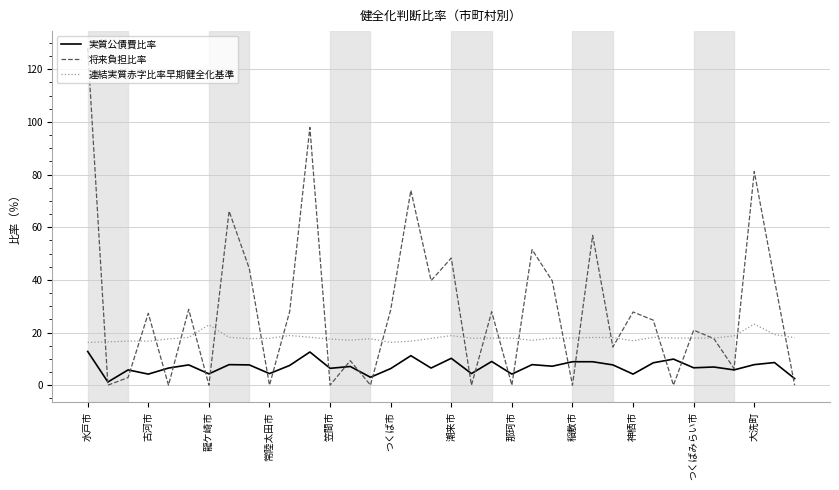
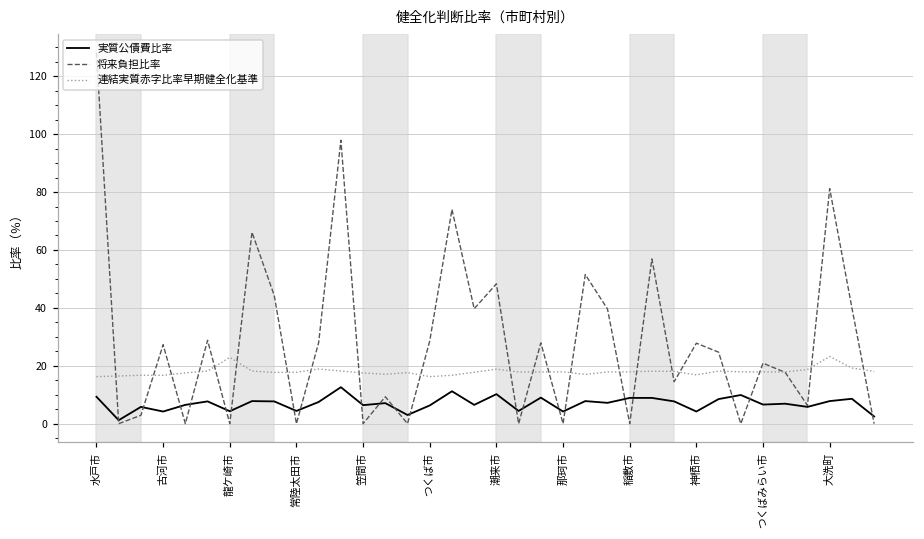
  {
    "実質公債費比率": {
-     "水戸市": 13,
+     "水戸市": 9,
      "古河市": 4,
      "龍ケ崎市": 4,
      "常陸太田市": 4,
      "笠間市": 6,
      "つくば市": 6,
      "潮来市": 10,
      "那珂市": 4,
      "稲敷市": 9,
      "神栖市": 4,
      "つくばみらい市": 7,
      "大洗町": 8
    },
    "将来負担比率": {
      "古河市": 27,
      "龍ケ崎市": 0,
      "常陸太田市": 0,
      "笠間市": 0,
      "つくば市": 29,
      "潮来市": 48,
      "那珂市": 0,
      "稲敷市": 0,
      "神栖市": 28,
      "つくばみらい市": 21,
      "大洗町": 81
    },
    "連結実質赤字比率早期健全化基準": {
      "水戸市": 16,
      "古河市": 17,
      "龍ケ崎市": 23,
      "常陸太田市": 18,
      "笠間市": 18,
      "つくば市": 16,
      "潮来市": 19,
      "那珂市": 18,
      "稲敷市": 18,
      "神栖市": 17,
      "つくばみらい市": 18,
      "大洗町": 23
    }
  }
